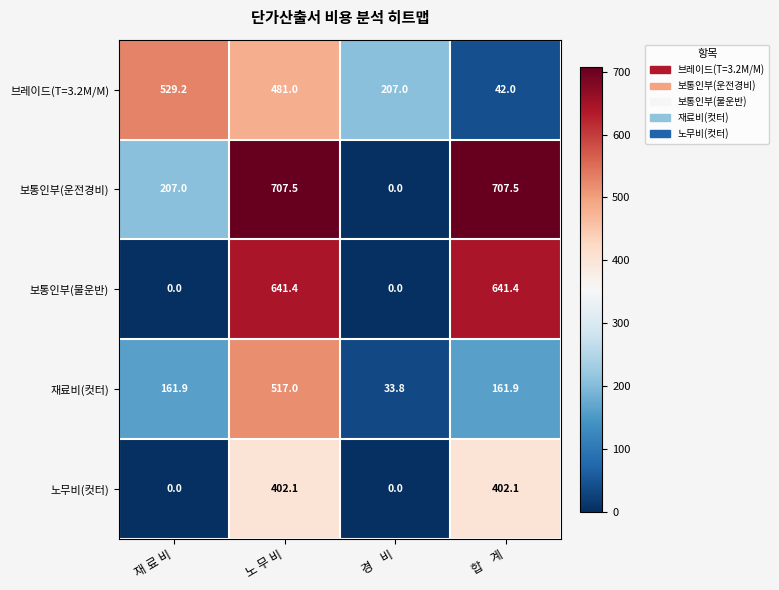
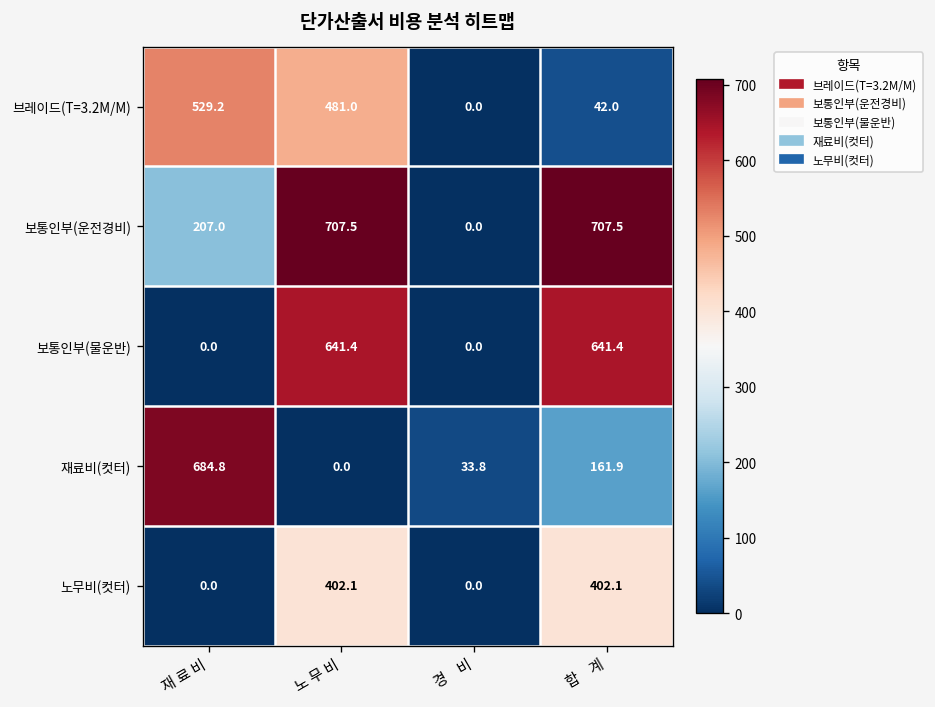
  {
    "브레이드(T=3.2M/M)": {
      "재 료 비": 529.2,
      "노 무 비": 481.0,
-     "경 비": 207.0,
+     "경 비": 0.0,
      "합 계": 42.0
    },
    "보통인부(운전경비)": {
      "재 료 비": 207.0,
      "노 무 비": 707.5,
      "경 비": 0.0,
      "합 계": 707.5
    },
    "보통인부(물운반)": {
      "재 료 비": 0.0,
      "노 무 비": 641.4,
      "경 비": 0.0,
      "합 계": 641.4
    },
    "재료비(컷터)": {
-     "재 료 비": 161.9,
-     "노 무 비": 517.0,
+     "재 료 비": 684.8,
+     "노 무 비": 0.0,
      "경 비": 33.8,
      "합 계": 161.9
    },
    "노무비(컷터)": {
      "재 료 비": 0.0,
      "노 무 비": 402.1,
      "경 비": 0.0,
      "합 계": 402.1
    }
  }
